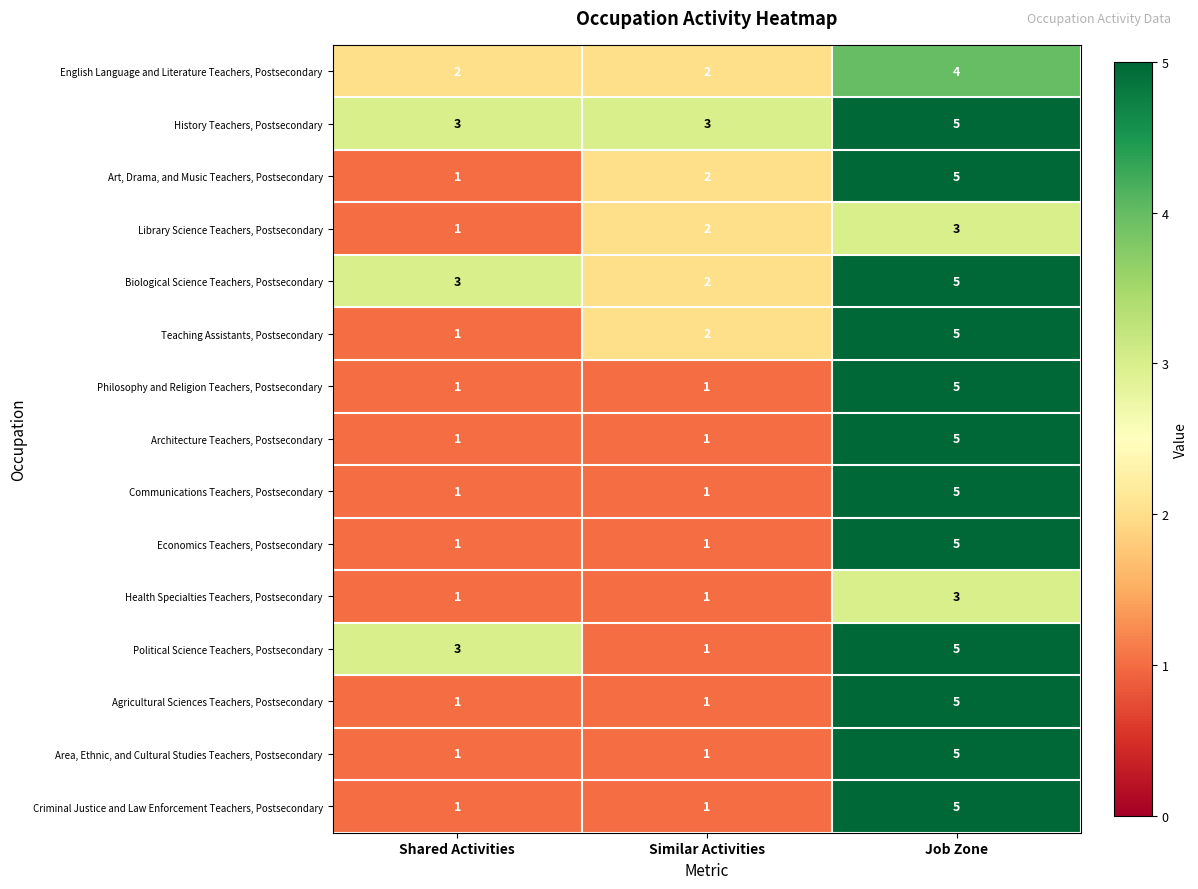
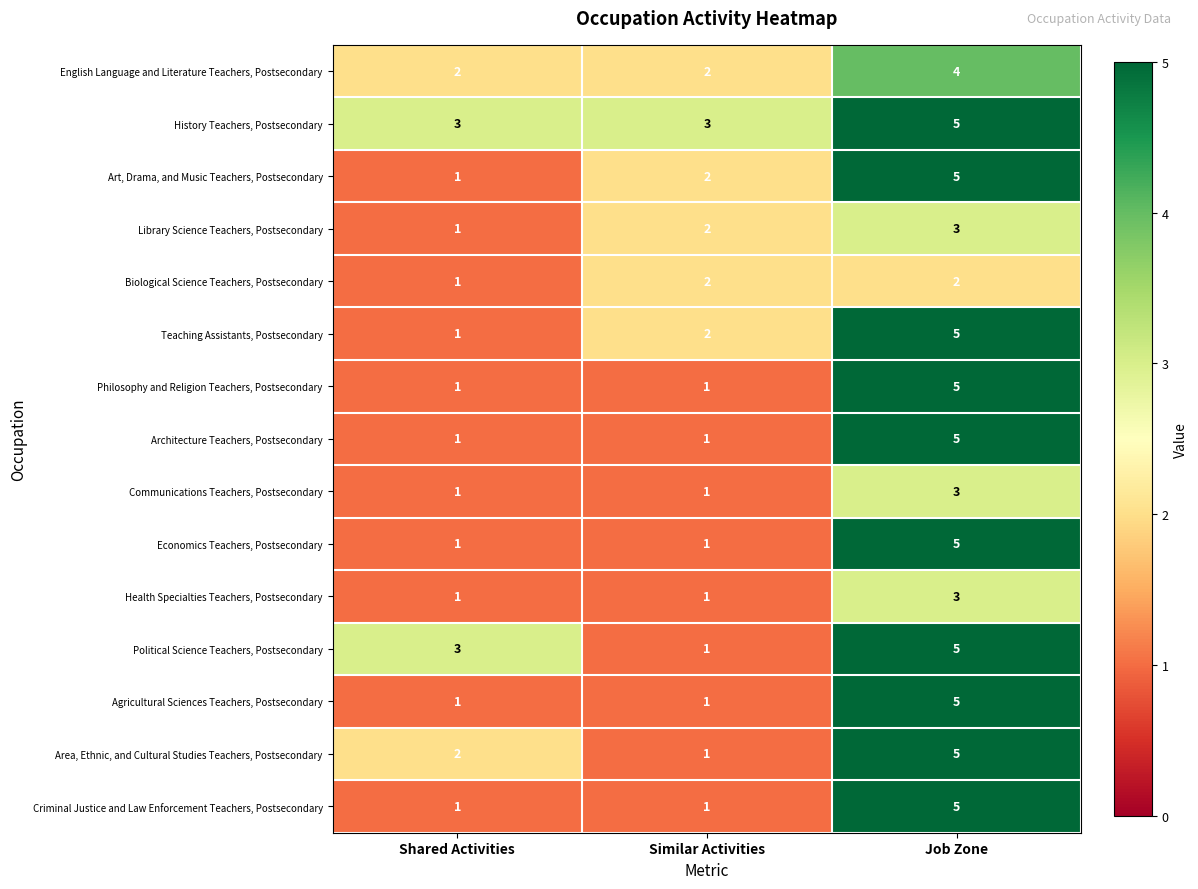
  {
    "English Language and Literature Teachers, Postsecondary": {
      "Shared Activities": 2,
      "Similar Activities": 2,
      "Job Zone": 4
    },
    "History Teachers, Postsecondary": {
      "Shared Activities": 3,
      "Similar Activities": 3,
      "Job Zone": 5
    },
    "Art, Drama, and Music Teachers, Postsecondary": {
      "Shared Activities": 1,
      "Similar Activities": 2,
      "Job Zone": 5
    },
    "Library Science Teachers, Postsecondary": {
      "Shared Activities": 1,
      "Similar Activities": 2,
      "Job Zone": 3
    },
    "Biological Science Teachers, Postsecondary": {
-     "Shared Activities": 3,
+     "Shared Activities": 1,
      "Similar Activities": 2,
-     "Job Zone": 5
+     "Job Zone": 2
    },
    "Teaching Assistants, Postsecondary": {
      "Shared Activities": 1,
      "Similar Activities": 2,
      "Job Zone": 5
    },
    "Philosophy and Religion Teachers, Postsecondary": {
      "Shared Activities": 1,
      "Similar Activities": 1,
      "Job Zone": 5
    },
    "Architecture Teachers, Postsecondary": {
      "Shared Activities": 1,
      "Similar Activities": 1,
      "Job Zone": 5
    },
    "Communications Teachers, Postsecondary": {
      "Shared Activities": 1,
      "Similar Activities": 1,
-     "Job Zone": 5
+     "Job Zone": 3
    },
    "Economics Teachers, Postsecondary": {
      "Shared Activities": 1,
      "Similar Activities": 1,
      "Job Zone": 5
    },
    "Health Specialties Teachers, Postsecondary": {
      "Shared Activities": 1,
      "Similar Activities": 1,
      "Job Zone": 3
    },
    "Political Science Teachers, Postsecondary": {
      "Shared Activities": 3,
      "Similar Activities": 1,
      "Job Zone": 5
    },
    "Agricultural Sciences Teachers, Postsecondary": {
      "Shared Activities": 1,
      "Similar Activities": 1,
      "Job Zone": 5
    },
    "Area, Ethnic, and Cultural Studies Teachers, Postsecondary": {
-     "Shared Activities": 1,
+     "Shared Activities": 2,
      "Similar Activities": 1,
      "Job Zone": 5
    },
    "Criminal Justice and Law Enforcement Teachers, Postsecondary": {
      "Shared Activities": 1,
      "Similar Activities": 1,
      "Job Zone": 5
    }
  }
